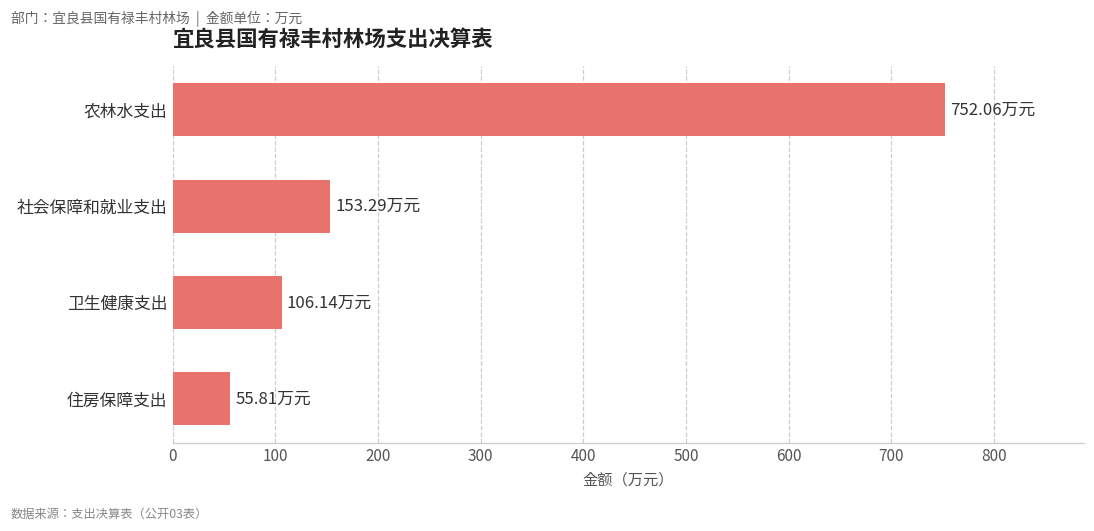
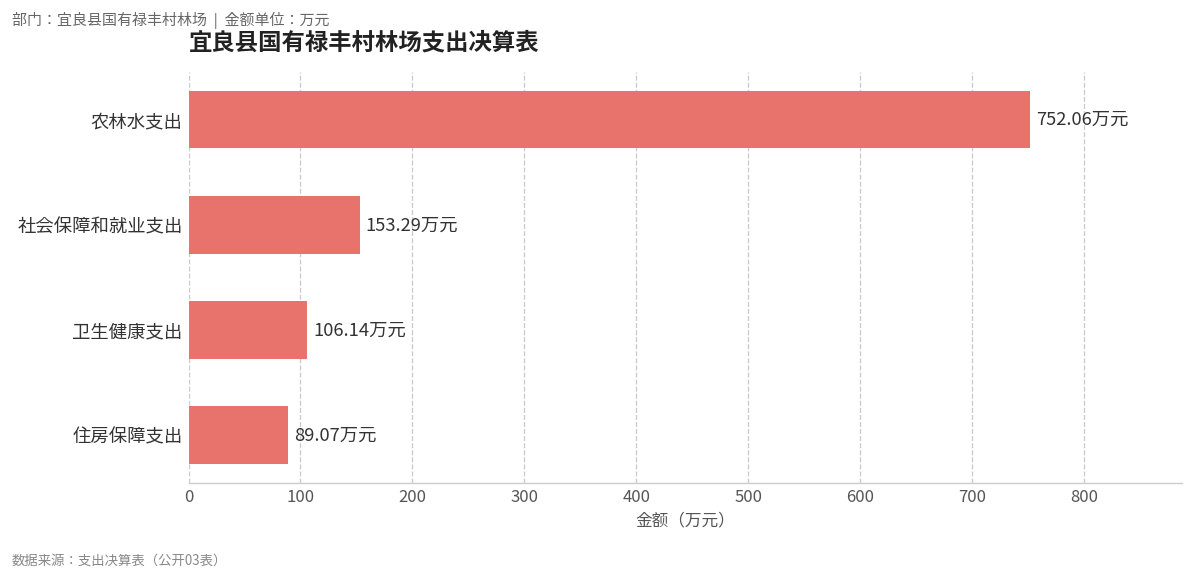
  {
    "农林水支出": 752.06,
    "社会保障和就业支出": 153.29,
    "卫生健康支出": 106.14,
-   "住房保障支出": 55.81
+   "住房保障支出": 89.07
  }
